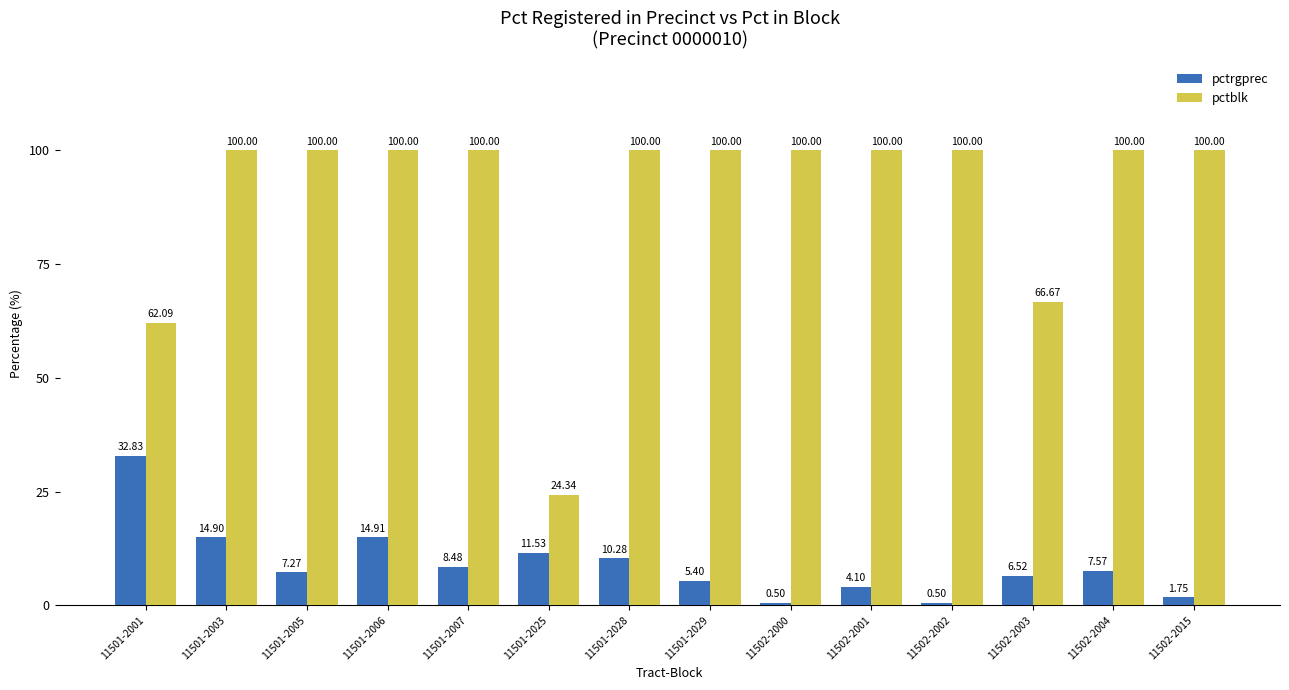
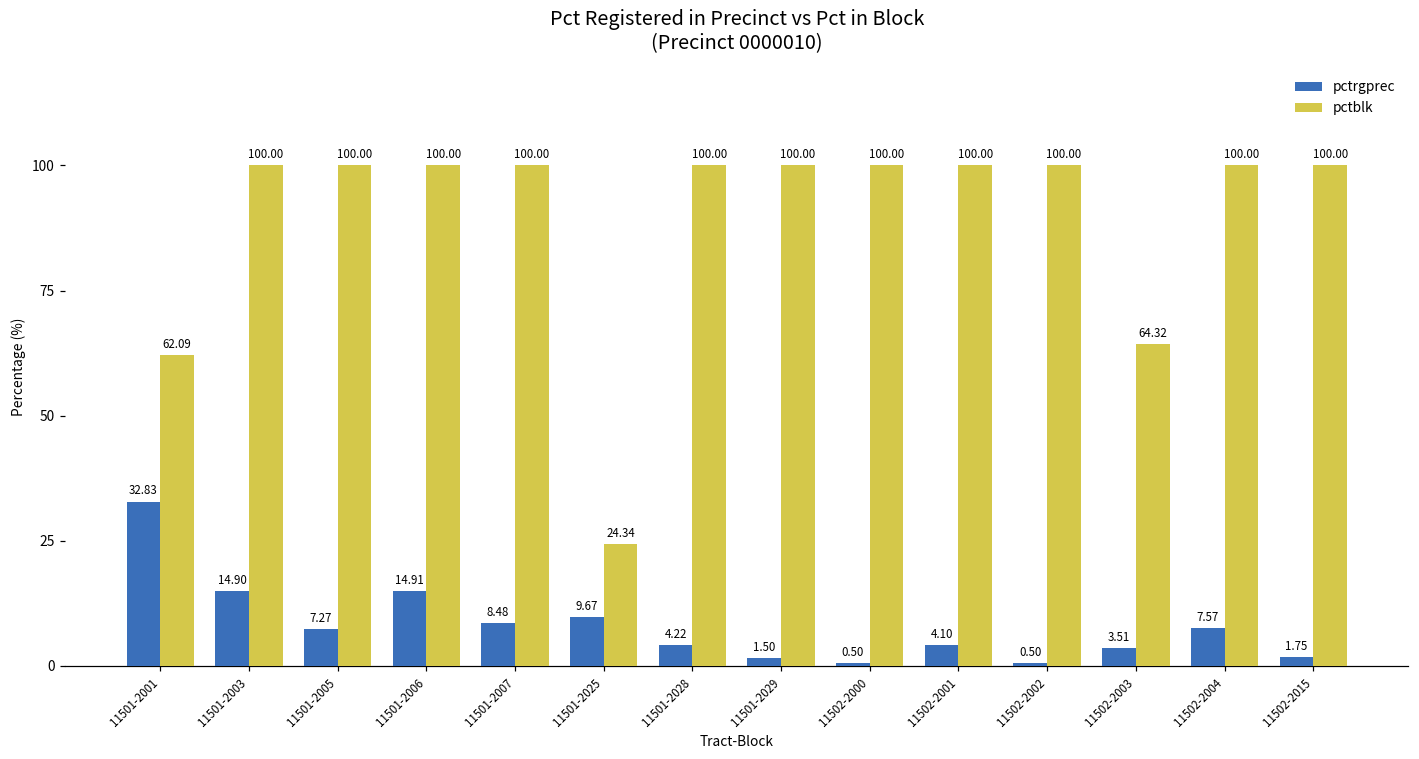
  {
    "pctrgprec": {
      "11501-2001": 32.83,
      "11501-2003": 14.90,
      "11501-2005": 7.27,
      "11501-2006": 14.91,
      "11501-2007": 8.48,
-     "11501-2025": 11.53,
-     "11501-2028": 10.28,
-     "11501-2029": 5.40,
+     "11501-2025": 9.67,
+     "11501-2028": 4.22,
+     "11501-2029": 1.50,
      "11502-2000": 0.50,
      "11502-2001": 4.10,
      "11502-2002": 0.50,
-     "11502-2003": 6.52,
+     "11502-2003": 3.51,
      "11502-2004": 7.57,
      "11502-2015": 1.75
    },
    "pctblk": {
      "11501-2001": 62.09,
      "11501-2003": 100.00,
      "11501-2005": 100.00,
      "11501-2006": 100.00,
      "11501-2007": 100.00,
      "11501-2025": 24.34,
      "11501-2028": 100.00,
      "11501-2029": 100.00,
      "11502-2000": 100.00,
      "11502-2001": 100.00,
      "11502-2002": 100.00,
-     "11502-2003": 66.67,
+     "11502-2003": 64.32,
      "11502-2004": 100.00,
      "11502-2015": 100.00
    }
  }
